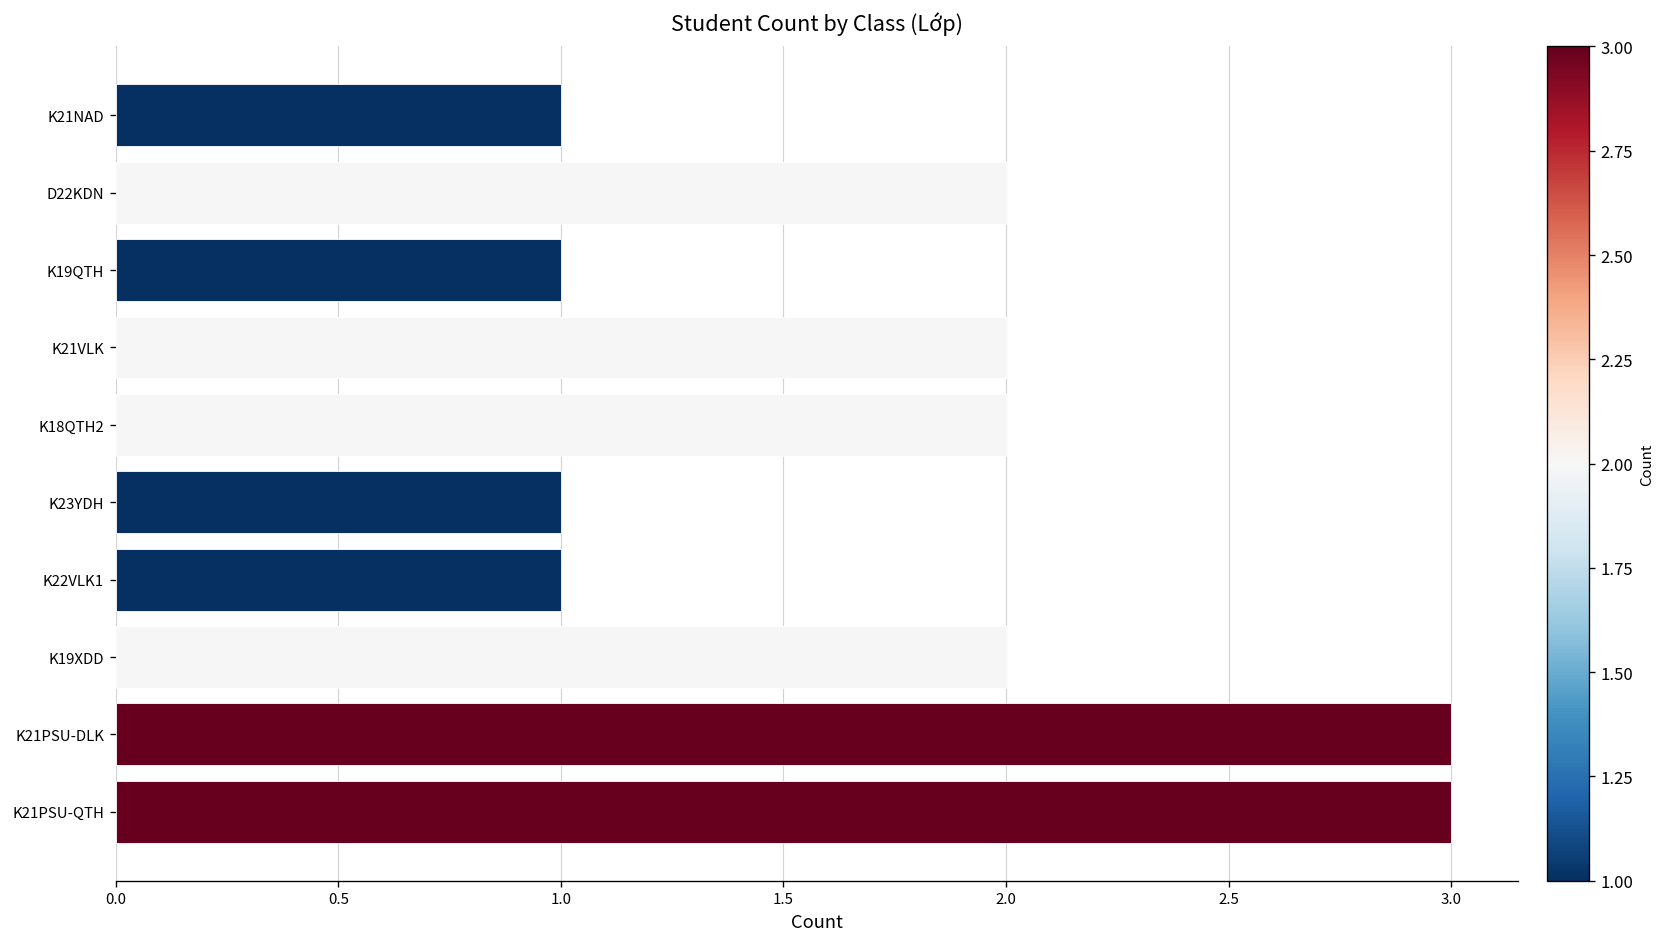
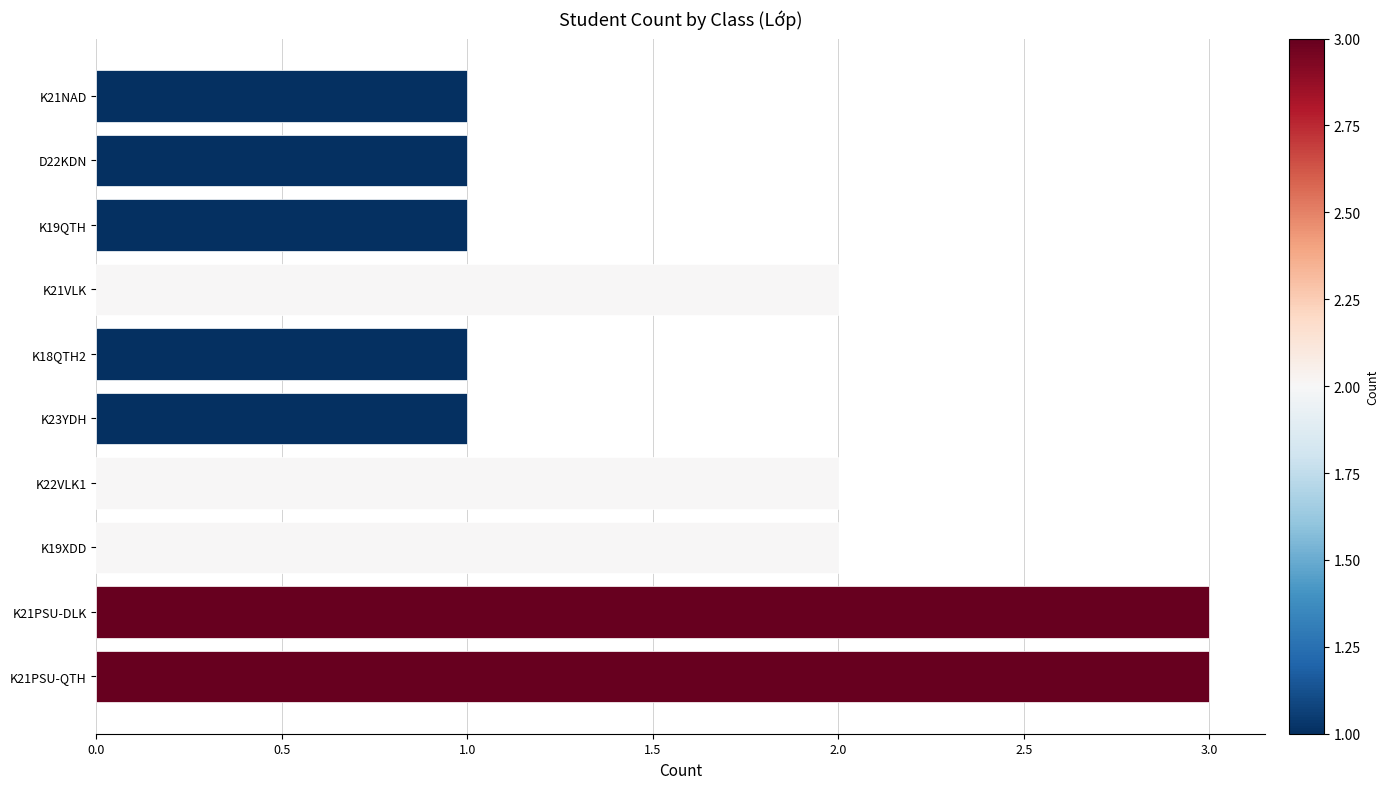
  {
    "K21NAD": 1,
-   "D22KDN": 2,
+   "D22KDN": 1,
    "K19QTH": 1,
    "K21VLK": 2,
-   "K18QTH2": 2,
+   "K18QTH2": 1,
    "K23YDH": 1,
-   "K22VLK1": 1,
+   "K22VLK1": 2,
    "K19XDD": 2,
    "K21PSU-DLK": 3,
    "K21PSU-QTH": 3
  }
